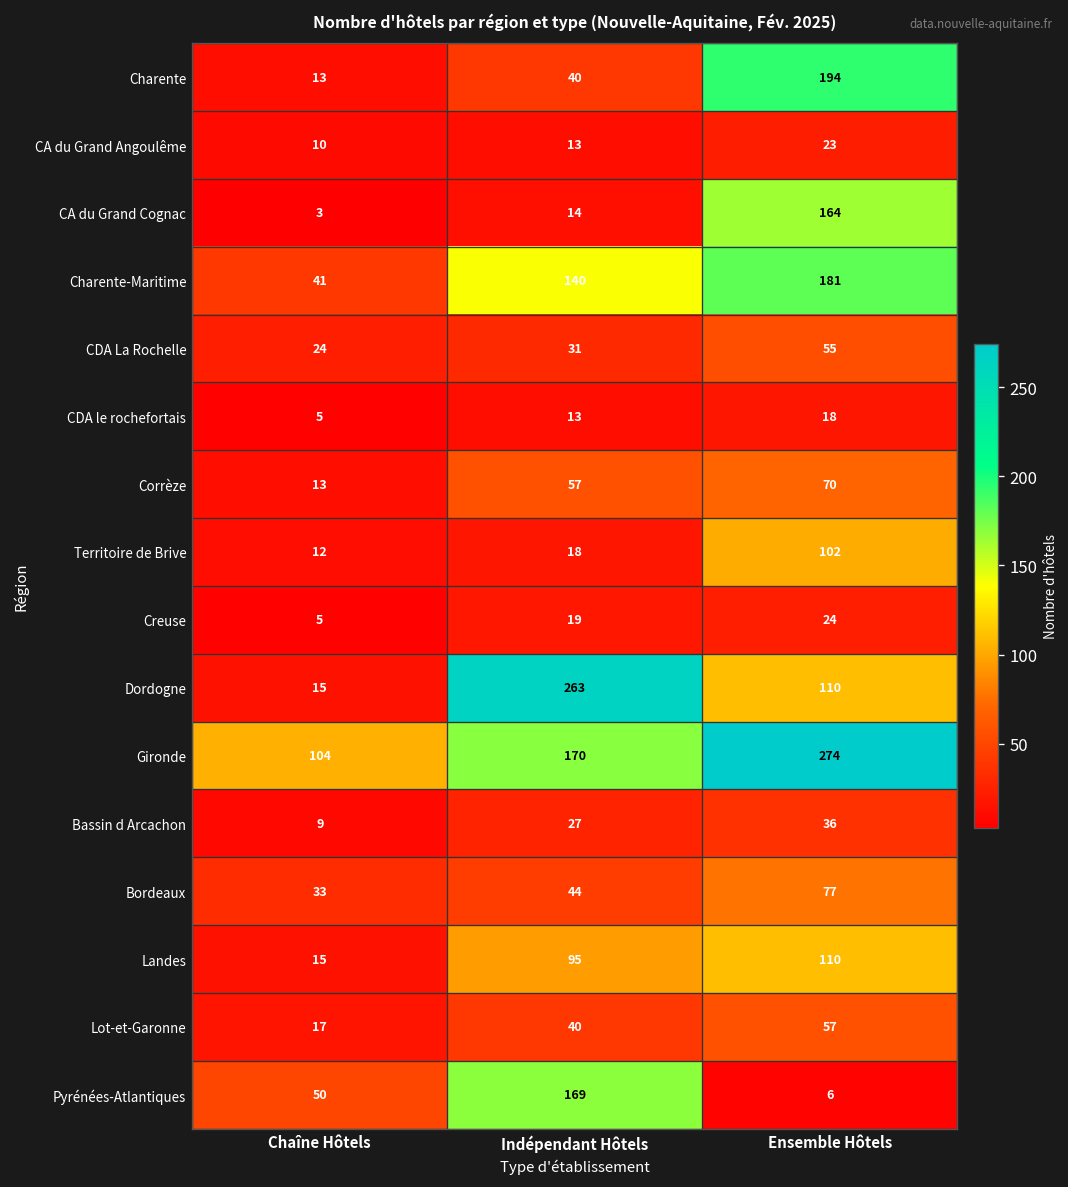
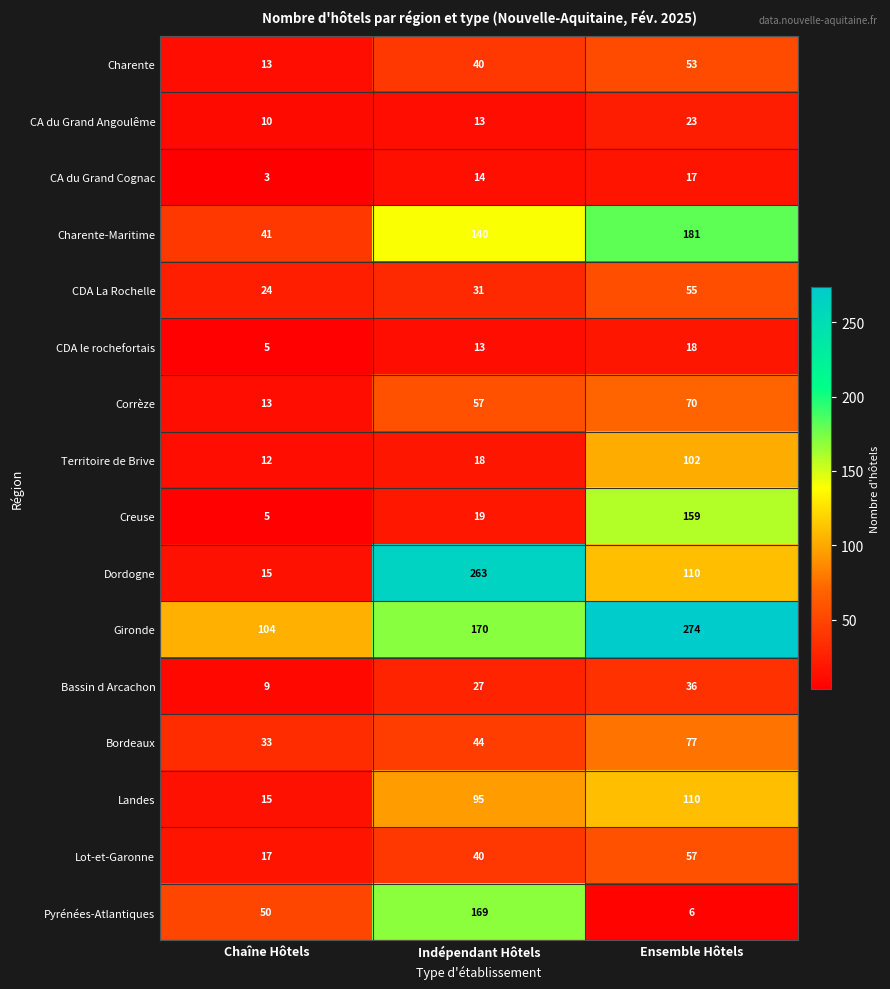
  {
    "Charente": {
      "Chaîne Hôtels": 13,
      "Indépendant Hôtels": 40,
-     "Ensemble Hôtels": 194
+     "Ensemble Hôtels": 53
    },
    "CA du Grand Angoulême": {
      "Chaîne Hôtels": 10,
      "Indépendant Hôtels": 13,
      "Ensemble Hôtels": 23
    },
    "CA du Grand Cognac": {
      "Chaîne Hôtels": 3,
      "Indépendant Hôtels": 14,
-     "Ensemble Hôtels": 164
+     "Ensemble Hôtels": 17
    },
    "Charente-Maritime": {
      "Chaîne Hôtels": 41,
      "Indépendant Hôtels": 140,
      "Ensemble Hôtels": 181
    },
    "CDA La Rochelle": {
      "Chaîne Hôtels": 24,
      "Indépendant Hôtels": 31,
      "Ensemble Hôtels": 55
    },
    "CDA le rochefortais": {
      "Chaîne Hôtels": 5,
      "Indépendant Hôtels": 13,
      "Ensemble Hôtels": 18
    },
    "Corrèze": {
      "Chaîne Hôtels": 13,
      "Indépendant Hôtels": 57,
      "Ensemble Hôtels": 70
    },
    "Territoire de Brive": {
      "Chaîne Hôtels": 12,
      "Indépendant Hôtels": 18,
      "Ensemble Hôtels": 102
    },
    "Creuse": {
      "Chaîne Hôtels": 5,
      "Indépendant Hôtels": 19,
-     "Ensemble Hôtels": 24
+     "Ensemble Hôtels": 159
    },
    "Dordogne": {
      "Chaîne Hôtels": 15,
      "Indépendant Hôtels": 263,
      "Ensemble Hôtels": 110
    },
    "Gironde": {
      "Chaîne Hôtels": 104,
      "Indépendant Hôtels": 170,
      "Ensemble Hôtels": 274
    },
    "Bassin d Arcachon": {
      "Chaîne Hôtels": 9,
      "Indépendant Hôtels": 27,
      "Ensemble Hôtels": 36
    },
    "Bordeaux": {
      "Chaîne Hôtels": 33,
      "Indépendant Hôtels": 44,
      "Ensemble Hôtels": 77
    },
    "Landes": {
      "Chaîne Hôtels": 15,
      "Indépendant Hôtels": 95,
      "Ensemble Hôtels": 110
    },
    "Lot-et-Garonne": {
      "Chaîne Hôtels": 17,
      "Indépendant Hôtels": 40,
      "Ensemble Hôtels": 57
    },
    "Pyrénées-Atlantiques": {
      "Chaîne Hôtels": 50,
      "Indépendant Hôtels": 169,
      "Ensemble Hôtels": 6
    }
  }
